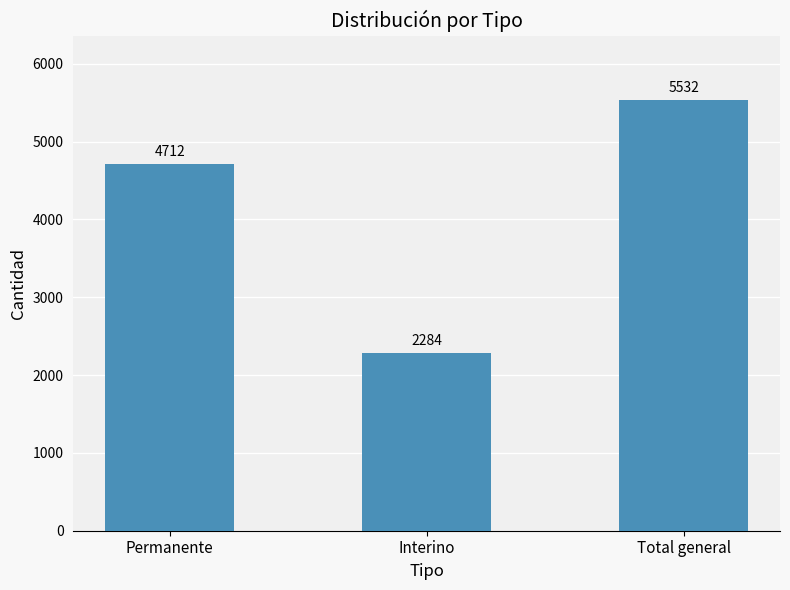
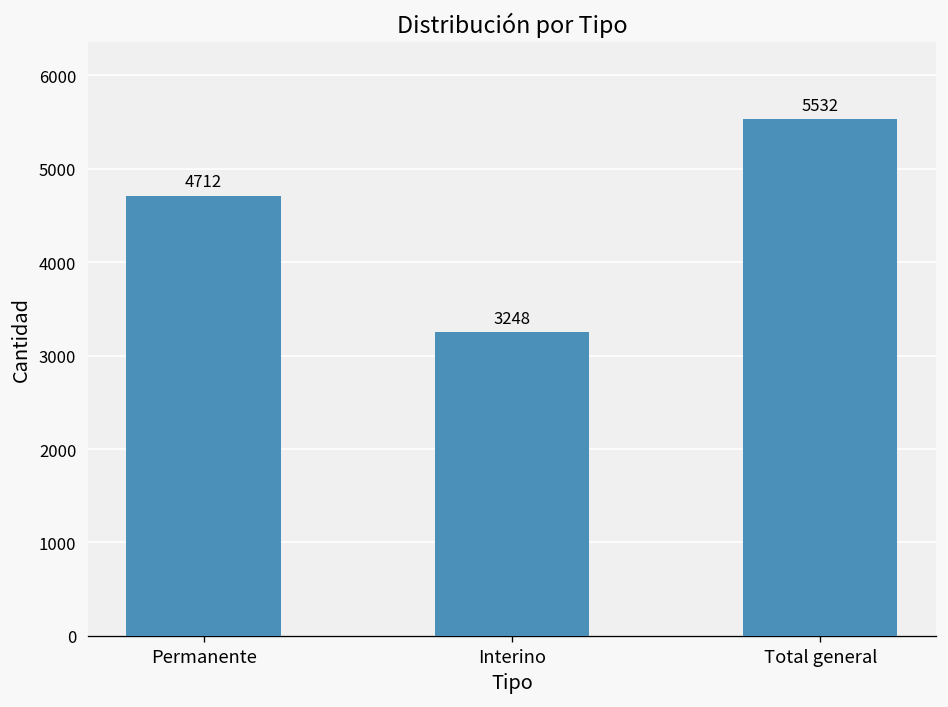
  {
    "Permanente": 4712,
-   "Interino": 2284,
+   "Interino": 3248,
    "Total general": 5532
  }
